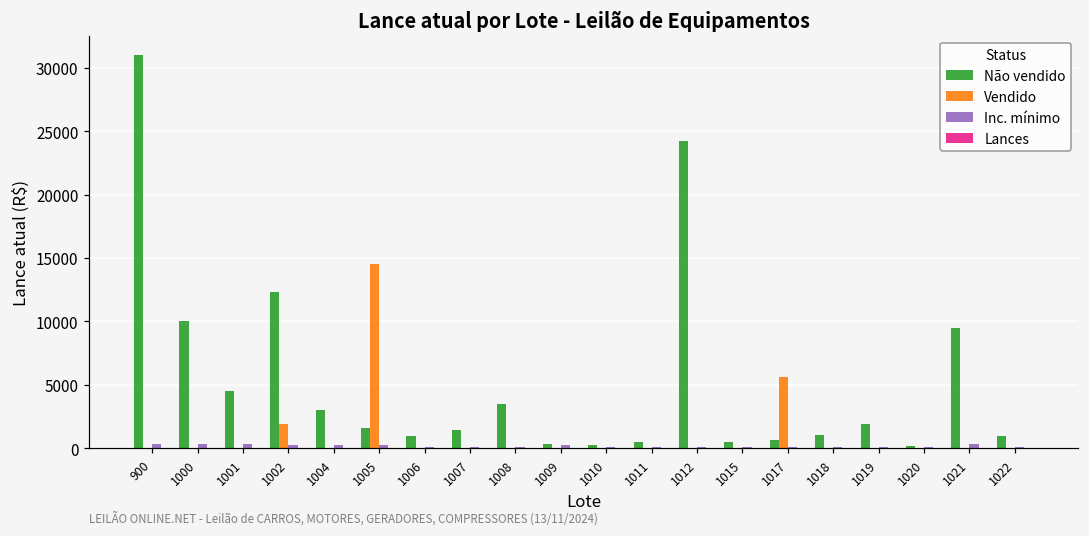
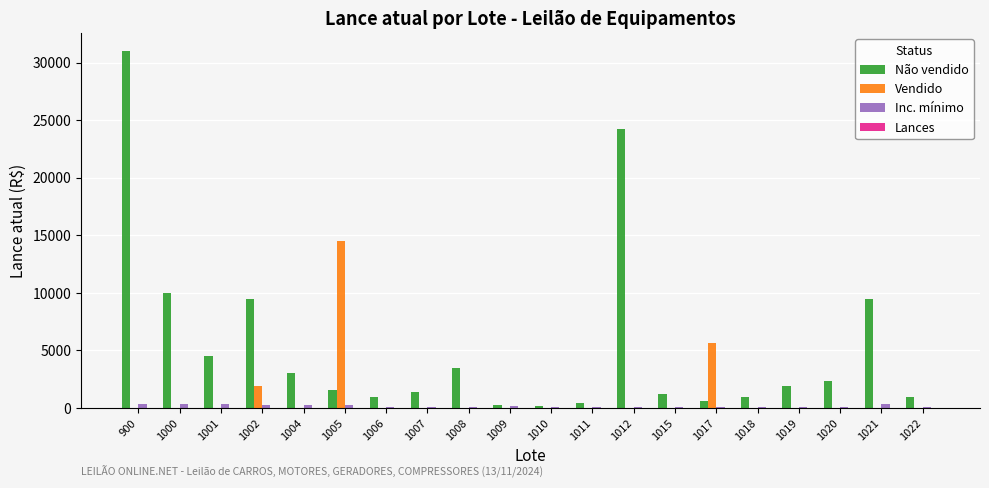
  {
    "Não vendido": {
      "900": 31000,
      "1000": 10000,
      "1001": 4500,
-     "1002": 12300,
+     "1002": 9500,
      "1004": 3000,
      "1005": 1600,
      "1006": 1000,
      "1007": 1400,
      "1008": 3500,
      "1009": 300,
      "1011": 500,
      "1012": 24200,
-     "1015": 400,
+     "1015": 1200,
      "1017": 600,
      "1018": 1000,
      "1019": 1900,
-     "1020": 200,
+     "1020": 2400,
      "1021": 9500,
      "1022": 1000
    },
    "Vendido": {
      "900": 0,
      "1000": 0,
      "1001": 0,
      "1002": 1900,
      "1004": 0,
      "1005": 14500,
      "1006": 0,
      "1007": 0,
      "1008": 0,
      "1009": 0,
      "1010": 0,
      "1011": 0,
      "1012": 0,
      "1015": 0,
      "1017": 5600,
      "1018": 0,
      "1019": 0,
      "1020": 0,
      "1021": 0,
      "1022": 0
    },
    "Inc. mínimo": {
      "900": 400,
      "1000": 400,
      "1001": 400,
      "1002": 300,
      "1004": 300,
      "1005": 300,
      "1021": 400
    },
    "Lances": {
      "900": 0,
      "1000": 0,
      "1001": 0,
      "1002": 0,
      "1004": 0,
      "1006": 0,
      "1007": 0,
      "1008": 0,
      "1009": 0,
      "1010": 0,
      "1011": 0,
      "1012": 0,
      "1015": 0,
      "1017": 0,
      "1018": 0,
      "1019": 0,
      "1020": 0,
      "1021": 0,
      "1022": 0
    }
  }
